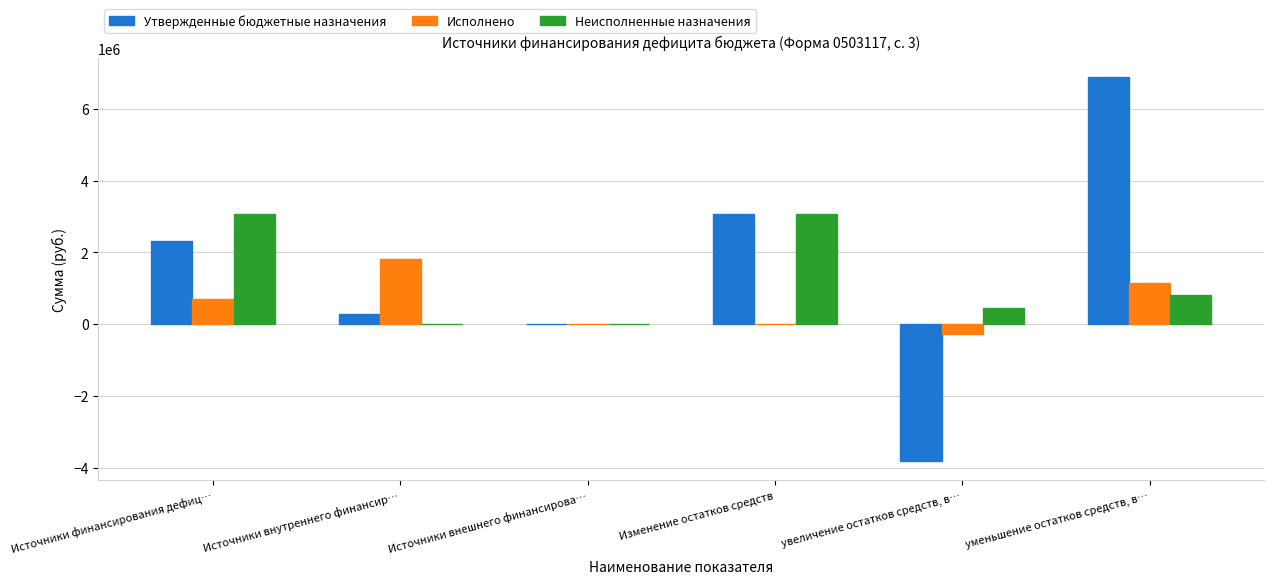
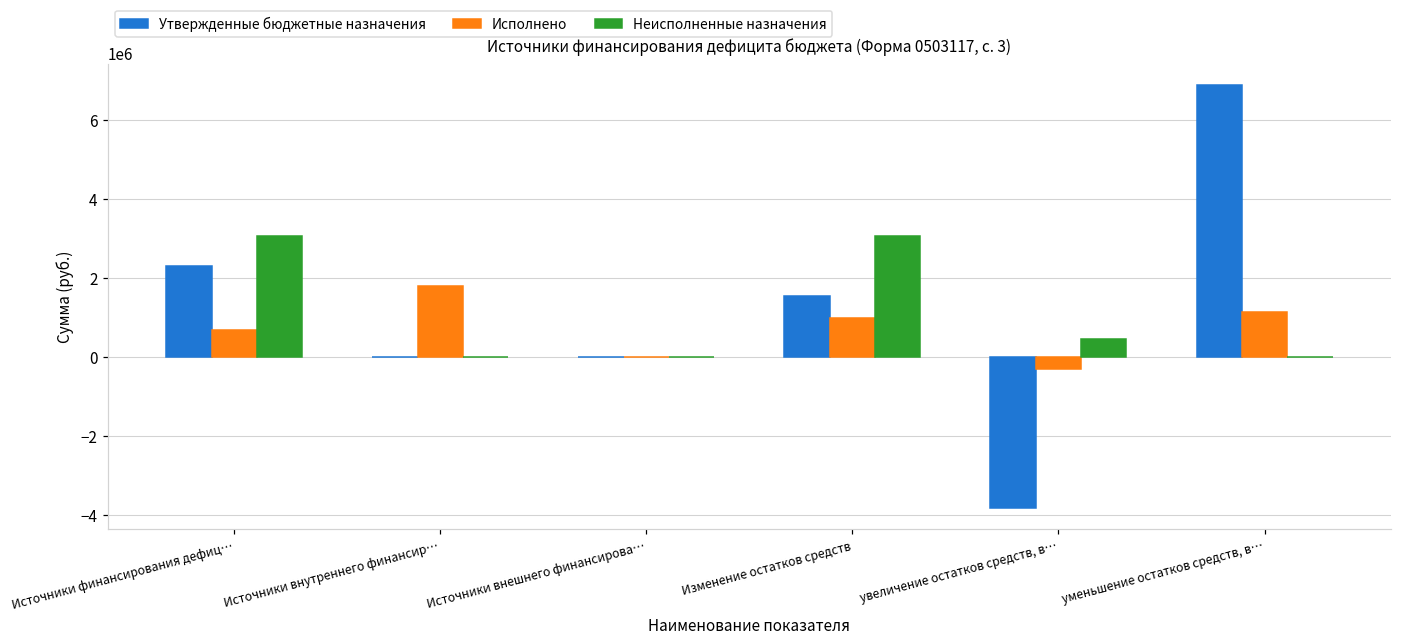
  {
    "Утвержденные бюджетные назначения": {
      "Источники финансирования дефиц…": 2300000,
-     "Источники внутреннего финансир…": 300000,
+     "Источники внутреннего финансир…": 0,
      "Источники внешнего финансирова…": 0,
-     "Изменение остатков средств": 3100000,
+     "Изменение остатков средств": 1500000,
      "увеличение остатков средств, в…": -3800000,
      "уменьшение остатков средств, в…": 6900000
    },
    "Исполнено": {
      "Источники финансирования дефиц…": 700000,
      "Источники внутреннего финансир…": 1800000,
      "Источники внешнего финансирова…": 0,
-     "Изменение остатков средств": 0,
+     "Изменение остатков средств": 1000000,
      "увеличение остатков средств, в…": -300000,
      "уменьшение остатков средств, в…": 1200000
    },
    "Неисполненные назначения": {
      "Источники финансирования дефиц…": 3100000,
      "Источники внутреннего финансир…": 0,
      "Источники внешнего финансирова…": 0,
      "Изменение остатков средств": 3100000,
      "увеличение остатков средств, в…": 500000,
-     "уменьшение остатков средств, в…": 800000
+     "уменьшение остатков средств, в…": 0
    }
  }
